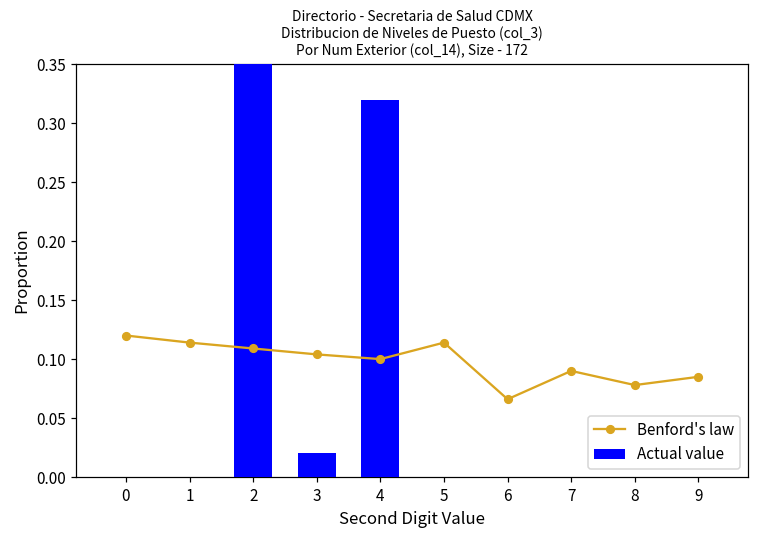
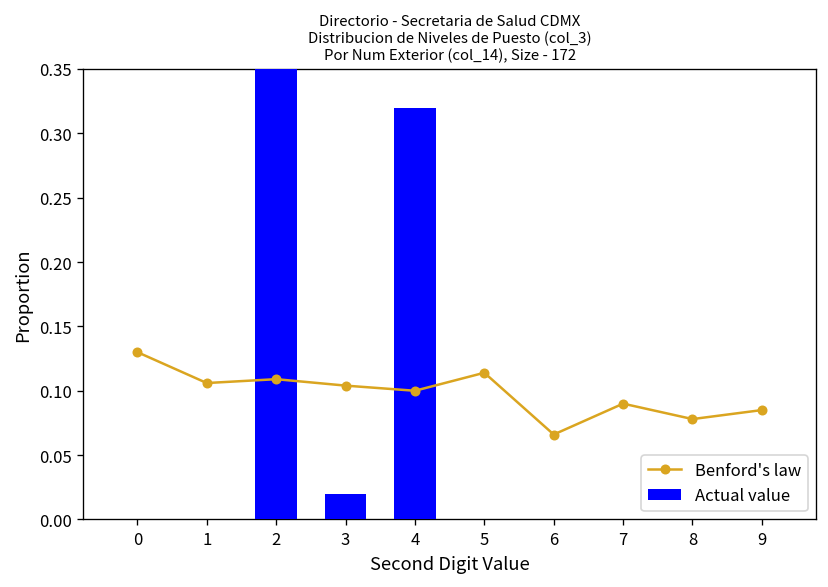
  {
    "Benford's law": {
-     "0": 0.12,
-     "1": 0.114,
+     "0": 0.13,
+     "1": 0.106,
      "2": 0.109,
      "3": 0.104,
      "4": 0.100,
      "5": 0.114,
      "6": 0.066,
      "7": 0.090,
      "8": 0.078,
      "9": 0.085
    },
    "Actual value": {
      "0": 0.000,
      "1": 0.000,
      "3": 0.020,
      "4": 0.320,
      "5": 0.000,
      "6": 0.000,
      "7": 0.000,
      "8": 0.000,
      "9": 0.000
    }
  }
